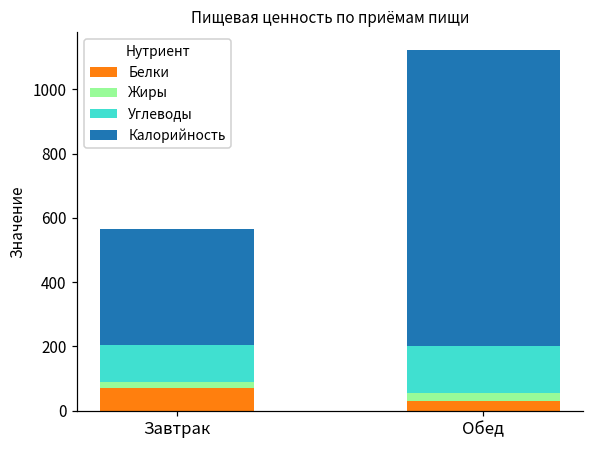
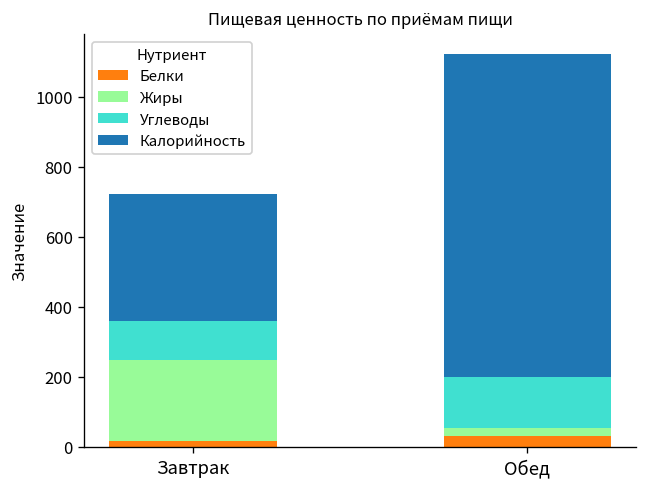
  {
    "Белки": {
-     "Завтрак": 70,
+     "Завтрак": 20,
      "Обед": 30
    },
    "Жиры": {
-     "Завтрак": 20,
+     "Завтрак": 230,
      "Обед": 20
    },
    "Углеводы": {
      "Завтрак": 110,
      "Обед": 150
    },
    "Калорийность": {
      "Завтрак": 360,
      "Обед": 920
    }
  }
